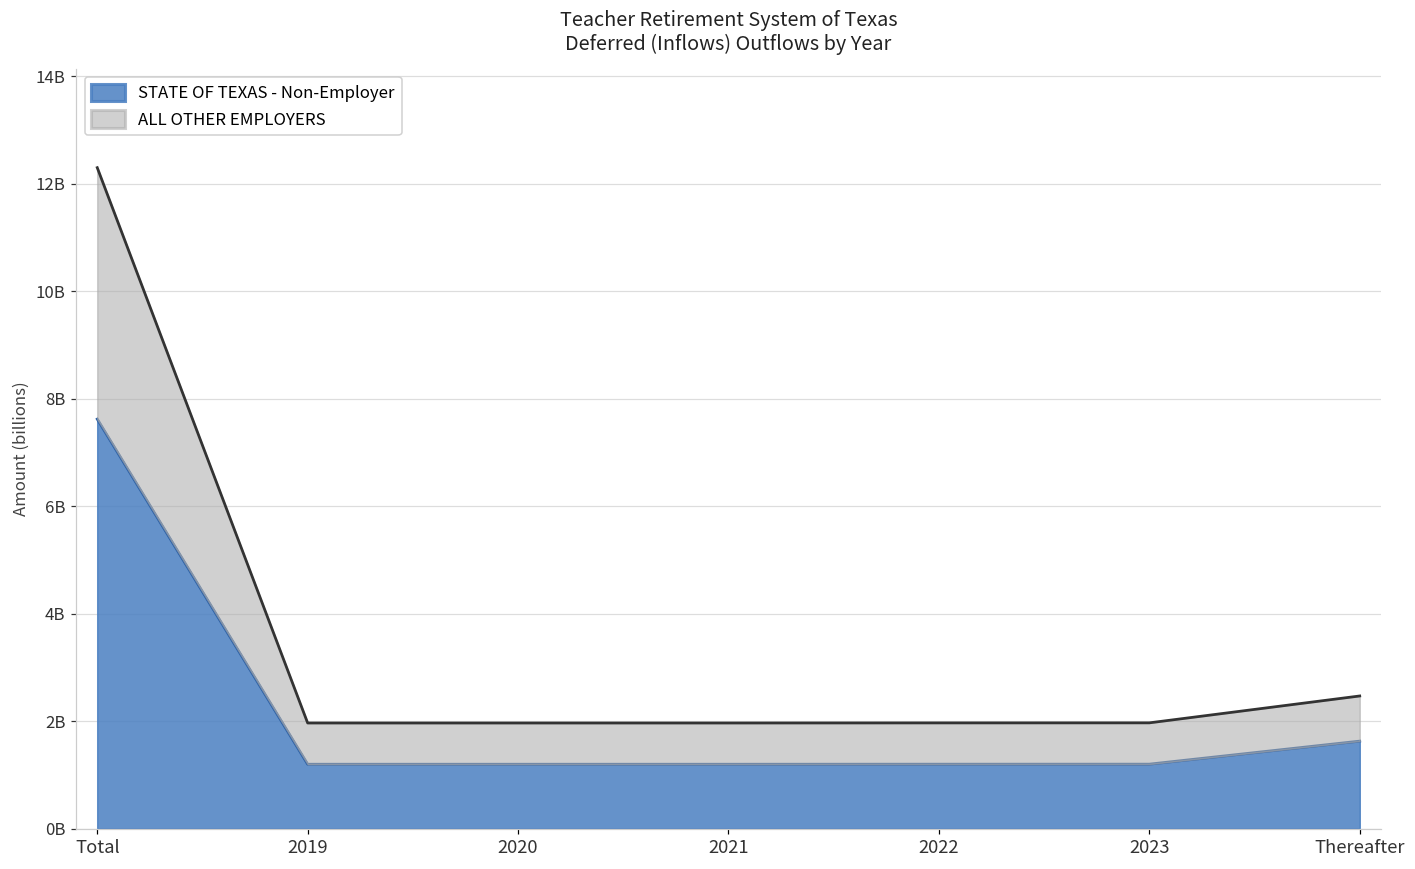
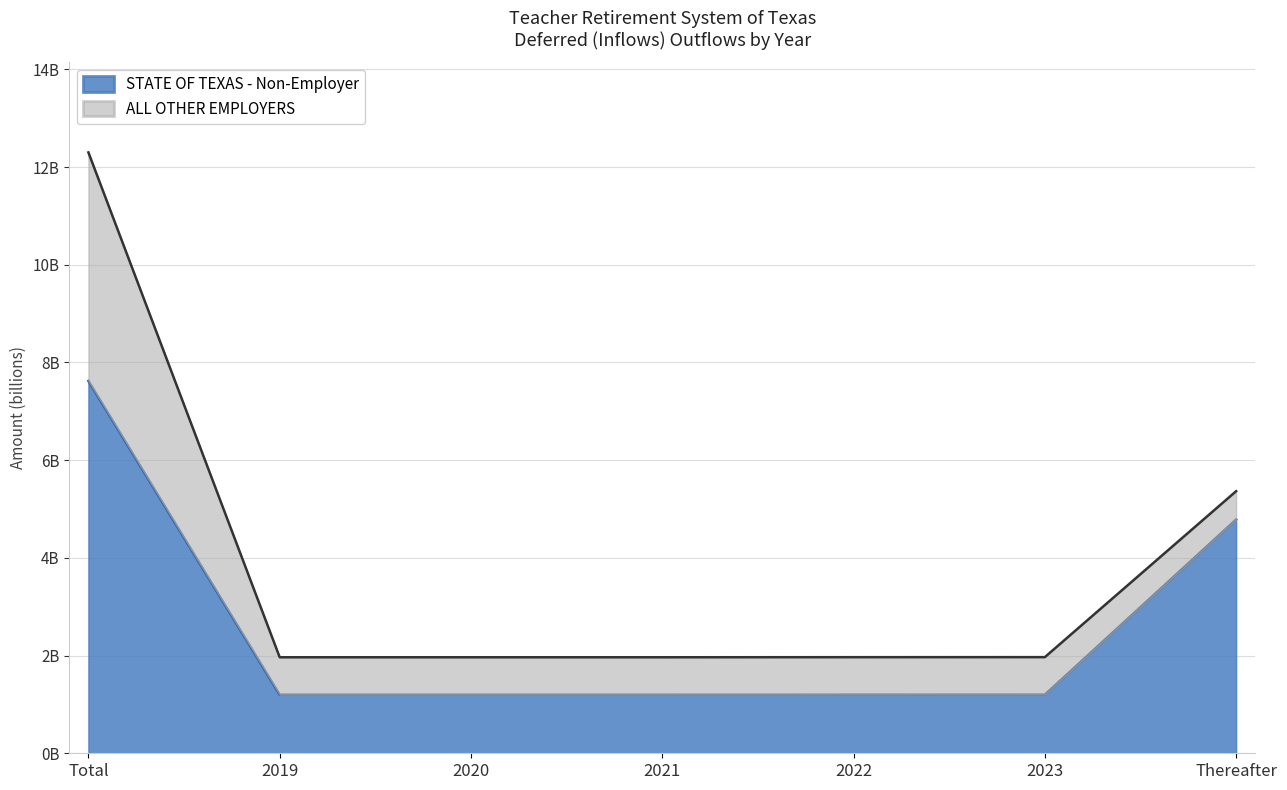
  {
    "STATE OF TEXAS - Non-Employer": {
      "Total": 7600000000,
      "2019": 1200000000,
      "2020": 1200000000,
      "2021": 1200000000,
      "2022": 1200000000,
      "2023": 1200000000,
-     "Thereafter": 1600000000
+     "Thereafter": 4800000000
    },
    "ALL OTHER EMPLOYERS": {
      "Total": 4700000000,
      "2019": 800000000,
      "2020": 800000000,
      "2021": 800000000,
      "2022": 800000000,
      "2023": 800000000,
-     "Thereafter": 800000000
+     "Thereafter": 600000000
    }
  }
